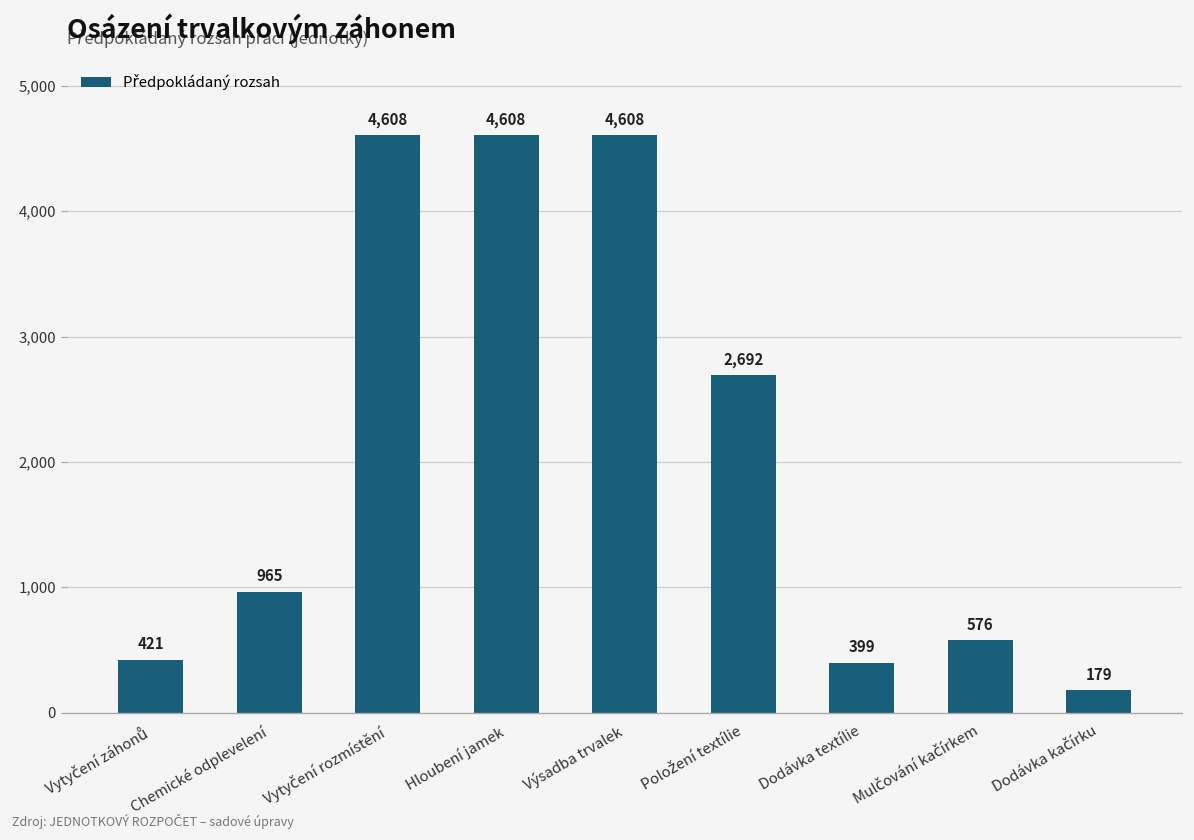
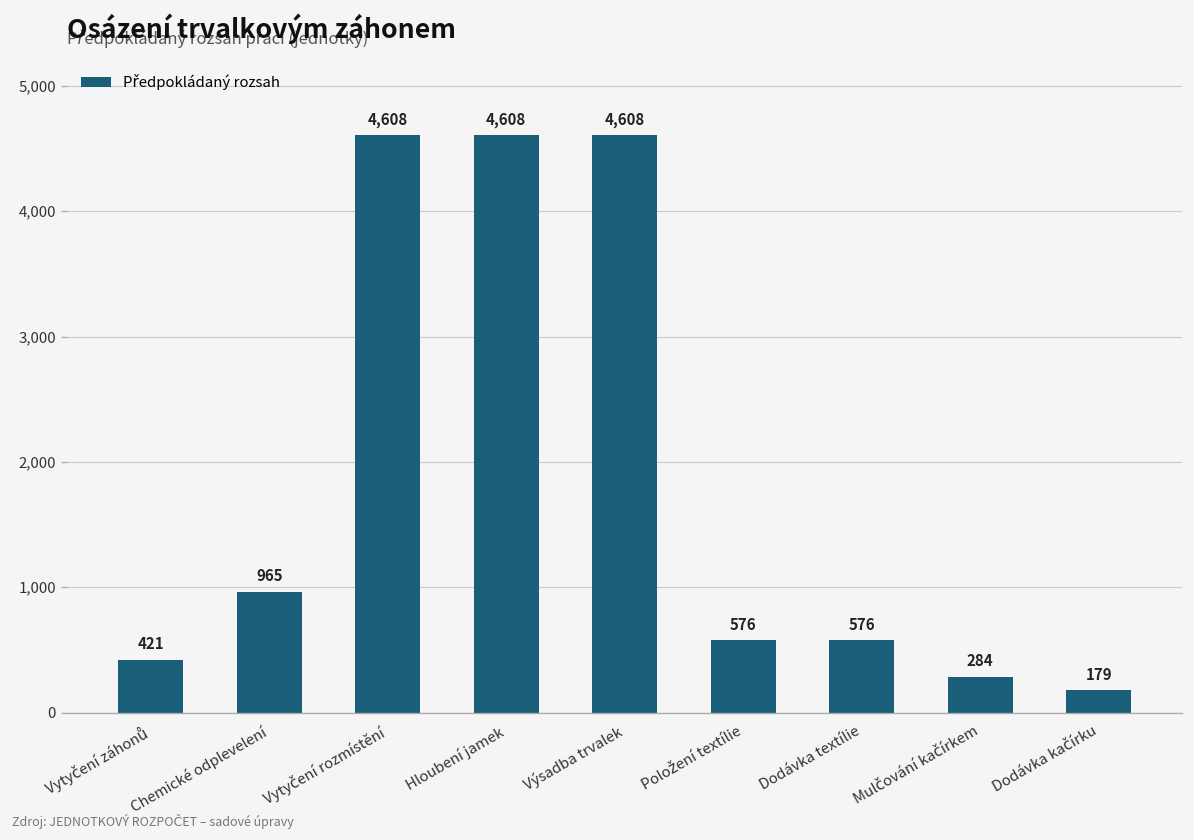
  {
    "Vytyčení záhonů": "421",
    "Chemické odplevelení": "965",
    "Vytyčení rozmístění": "4,608",
    "Hloubení jamek": "4,608",
    "Výsadba trvalek": "4,608",
-   "Položení textílie": "2,692",
-   "Dodávka textílie": "399",
-   "Mulčování kačírkem": "576",
+   "Položení textílie": "576",
+   "Dodávka textílie": "576",
+   "Mulčování kačírkem": "284",
    "Dodávka kačírku": "179"
  }
